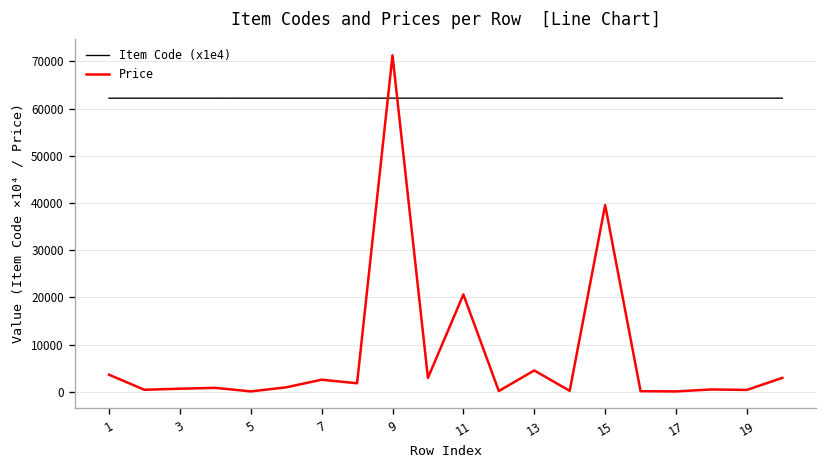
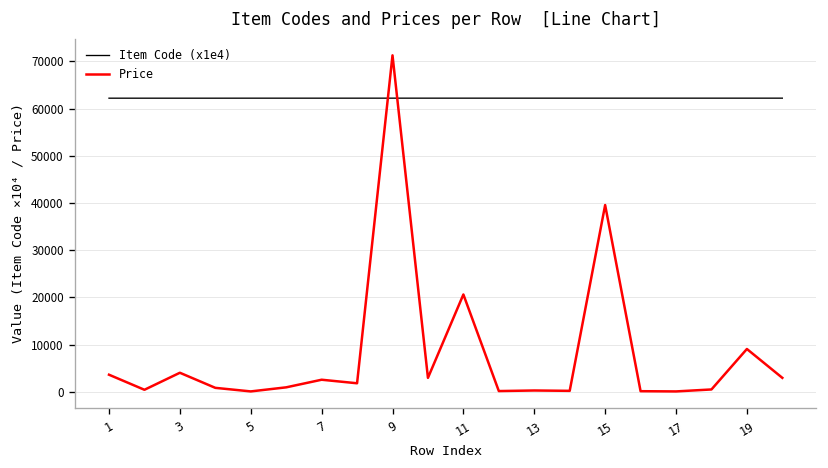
  {
    "Item Code (x1e4)": {
      "1": 62000,
      "3": 62000,
      "5": 62000,
      "7": 62000,
      "9": 62000,
      "11": 62000,
      "13": 62000,
      "15": 62000,
      "17": 62000,
      "19": 62000
    },
    "Price": {
      "1": 4000,
-     "3": 1000,
+     "3": 4000,
      "5": 0,
      "7": 3000,
      "9": 71000,
      "11": 21000,
-     "13": 5000,
+     "13": 0,
      "15": 40000,
      "17": 0,
-     "19": 0
+     "19": 9000
    }
  }
